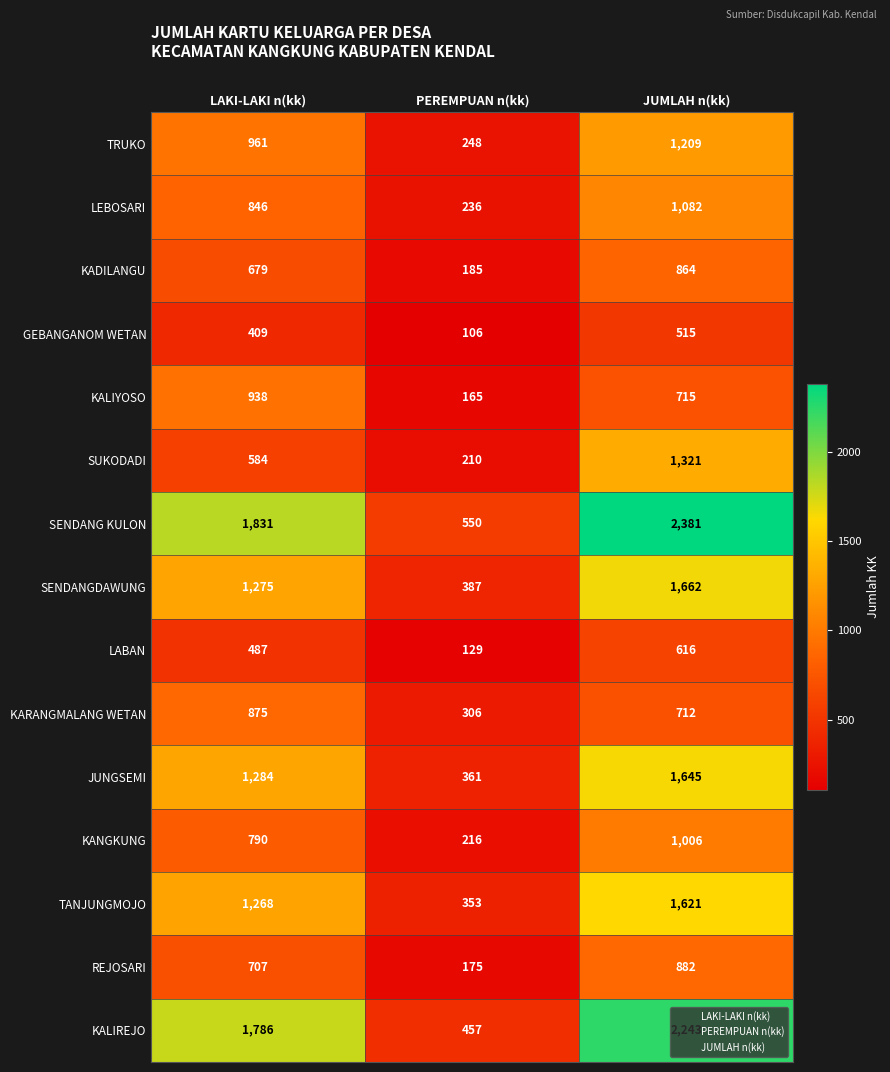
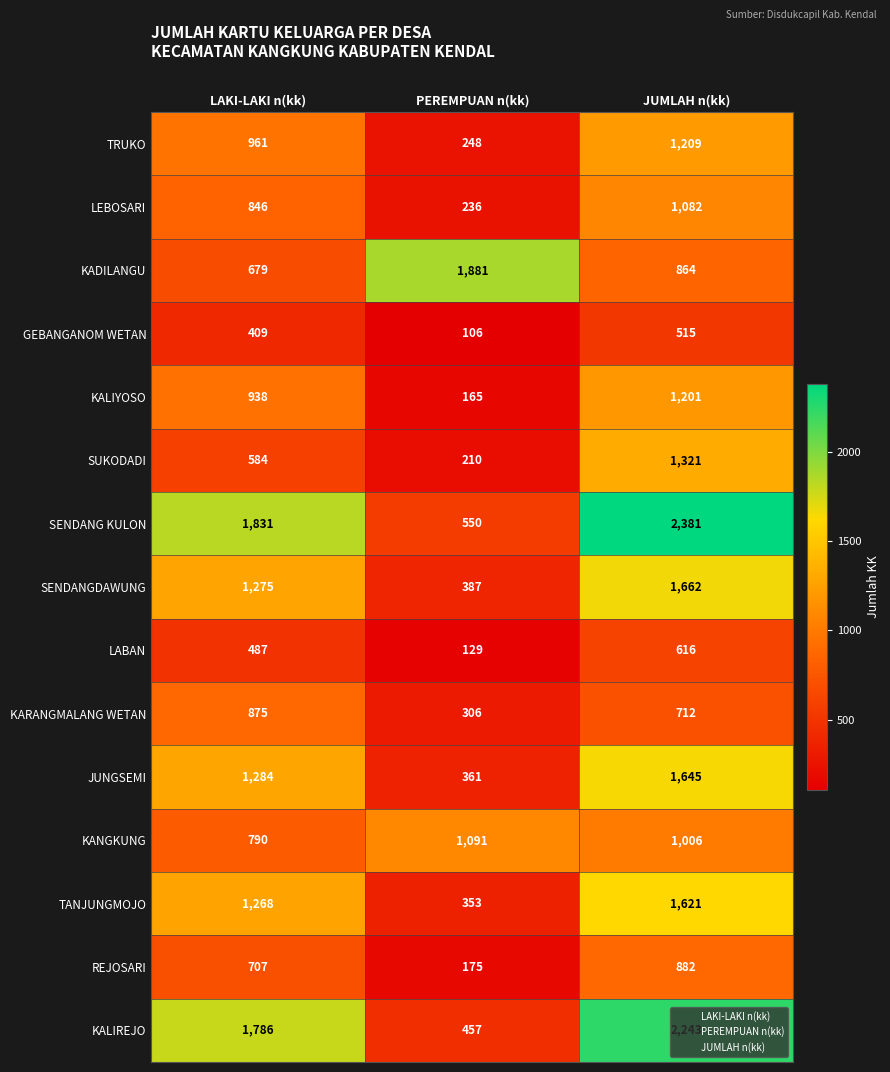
  {
    "TRUKO": {
      "LAKI-LAKI n(kk)": "961",
      "PEREMPUAN n(kk)": "248",
      "JUMLAH n(kk)": "1,209"
    },
    "LEBOSARI": {
      "LAKI-LAKI n(kk)": "846",
      "PEREMPUAN n(kk)": "236",
      "JUMLAH n(kk)": "1,082"
    },
    "KADILANGU": {
      "LAKI-LAKI n(kk)": "679",
-     "PEREMPUAN n(kk)": "185",
+     "PEREMPUAN n(kk)": "1,881",
      "JUMLAH n(kk)": "864"
    },
    "GEBANGANOM WETAN": {
      "LAKI-LAKI n(kk)": "409",
      "PEREMPUAN n(kk)": "106",
      "JUMLAH n(kk)": "515"
    },
    "KALIYOSO": {
      "LAKI-LAKI n(kk)": "938",
      "PEREMPUAN n(kk)": "165",
-     "JUMLAH n(kk)": "715"
+     "JUMLAH n(kk)": "1,201"
    },
    "SUKODADI": {
      "LAKI-LAKI n(kk)": "584",
      "PEREMPUAN n(kk)": "210",
      "JUMLAH n(kk)": "1,321"
    },
    "SENDANG KULON": {
      "LAKI-LAKI n(kk)": "1,831",
      "PEREMPUAN n(kk)": "550",
      "JUMLAH n(kk)": "2,381"
    },
    "SENDANGDAWUNG": {
      "LAKI-LAKI n(kk)": "1,275",
      "PEREMPUAN n(kk)": "387",
      "JUMLAH n(kk)": "1,662"
    },
    "LABAN": {
      "LAKI-LAKI n(kk)": "487",
      "PEREMPUAN n(kk)": "129",
      "JUMLAH n(kk)": "616"
    },
    "KARANGMALANG WETAN": {
      "LAKI-LAKI n(kk)": "875",
      "PEREMPUAN n(kk)": "306",
      "JUMLAH n(kk)": "712"
    },
    "JUNGSEMI": {
      "LAKI-LAKI n(kk)": "1,284",
      "PEREMPUAN n(kk)": "361",
      "JUMLAH n(kk)": "1,645"
    },
    "KANGKUNG": {
      "LAKI-LAKI n(kk)": "790",
-     "PEREMPUAN n(kk)": "216",
+     "PEREMPUAN n(kk)": "1,091",
      "JUMLAH n(kk)": "1,006"
    },
    "TANJUNGMOJO": {
      "LAKI-LAKI n(kk)": "1,268",
      "PEREMPUAN n(kk)": "353",
      "JUMLAH n(kk)": "1,621"
    },
    "REJOSARI": {
      "LAKI-LAKI n(kk)": "707",
      "PEREMPUAN n(kk)": "175",
      "JUMLAH n(kk)": "882"
    },
    "KALIREJO": {
      "LAKI-LAKI n(kk)": "1,786",
      "PEREMPUAN n(kk)": "457"
    }
  }
